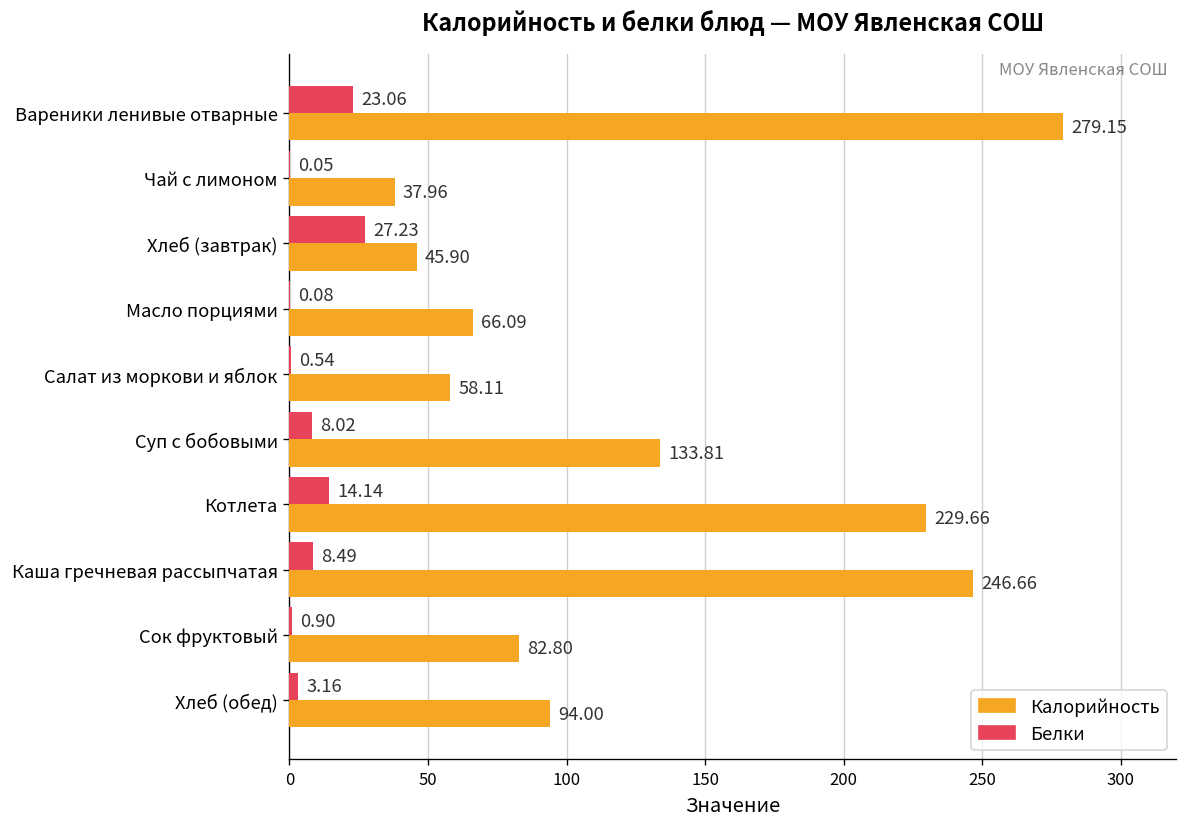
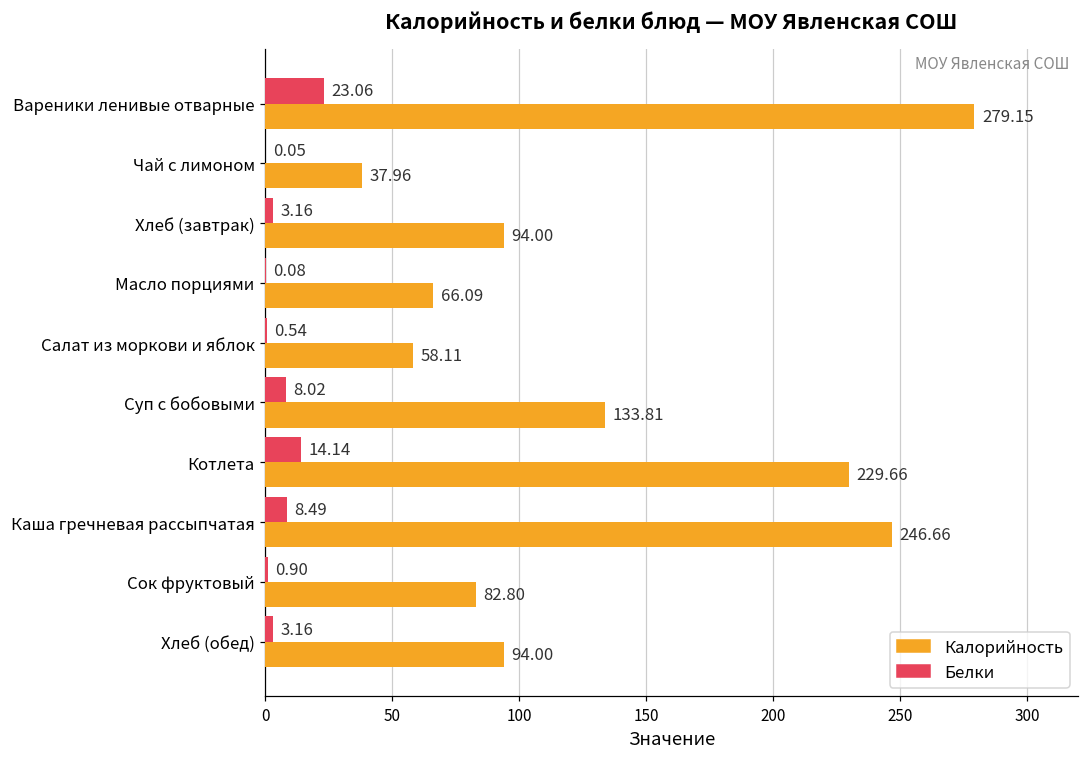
  {
    "Калорийность": {
      "Вареники ленивые отварные": 279.15,
      "Чай с лимоном": 37.96,
-     "Хлеб (завтрак)": 45.90,
+     "Хлеб (завтрак)": 94.00,
      "Масло порциями": 66.09,
      "Салат из моркови и яблок": 58.11,
      "Суп с бобовыми": 133.81,
      "Котлета": 229.66,
      "Каша гречневая рассыпчатая": 246.66,
      "Сок фруктовый": 82.80,
      "Хлеб (обед)": 94.00
    },
    "Белки": {
      "Вареники ленивые отварные": 23.06,
      "Чай с лимоном": 0.05,
-     "Хлеб (завтрак)": 27.23,
+     "Хлеб (завтрак)": 3.16,
      "Масло порциями": 0.08,
      "Салат из моркови и яблок": 0.54,
      "Суп с бобовыми": 8.02,
      "Котлета": 14.14,
      "Каша гречневая рассыпчатая": 8.49,
      "Сок фруктовый": 0.90,
      "Хлеб (обед)": 3.16
    }
  }
